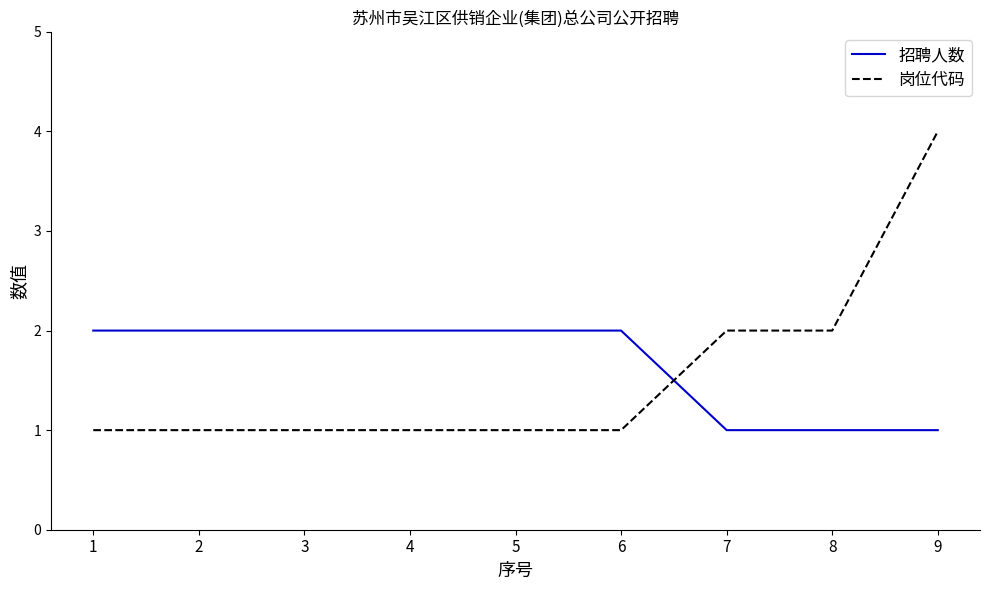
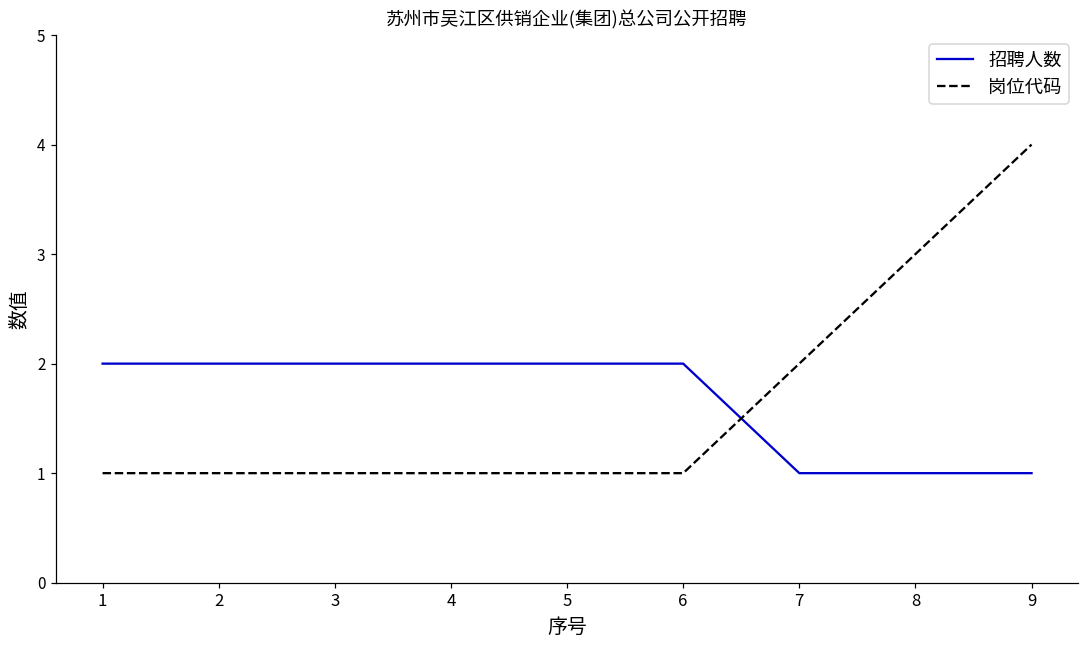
  {
    "招聘人数": {
      "1": 2,
      "2": 2,
      "3": 2,
      "4": 2,
      "5": 2,
      "6": 2,
      "7": 1,
      "8": 1,
      "9": 1
    },
    "岗位代码": {
      "1": 1,
      "2": 1,
      "3": 1,
      "4": 1,
      "5": 1,
      "6": 1,
      "7": 2,
-     "8": 2,
+     "8": 3,
      "9": 4
    }
  }
